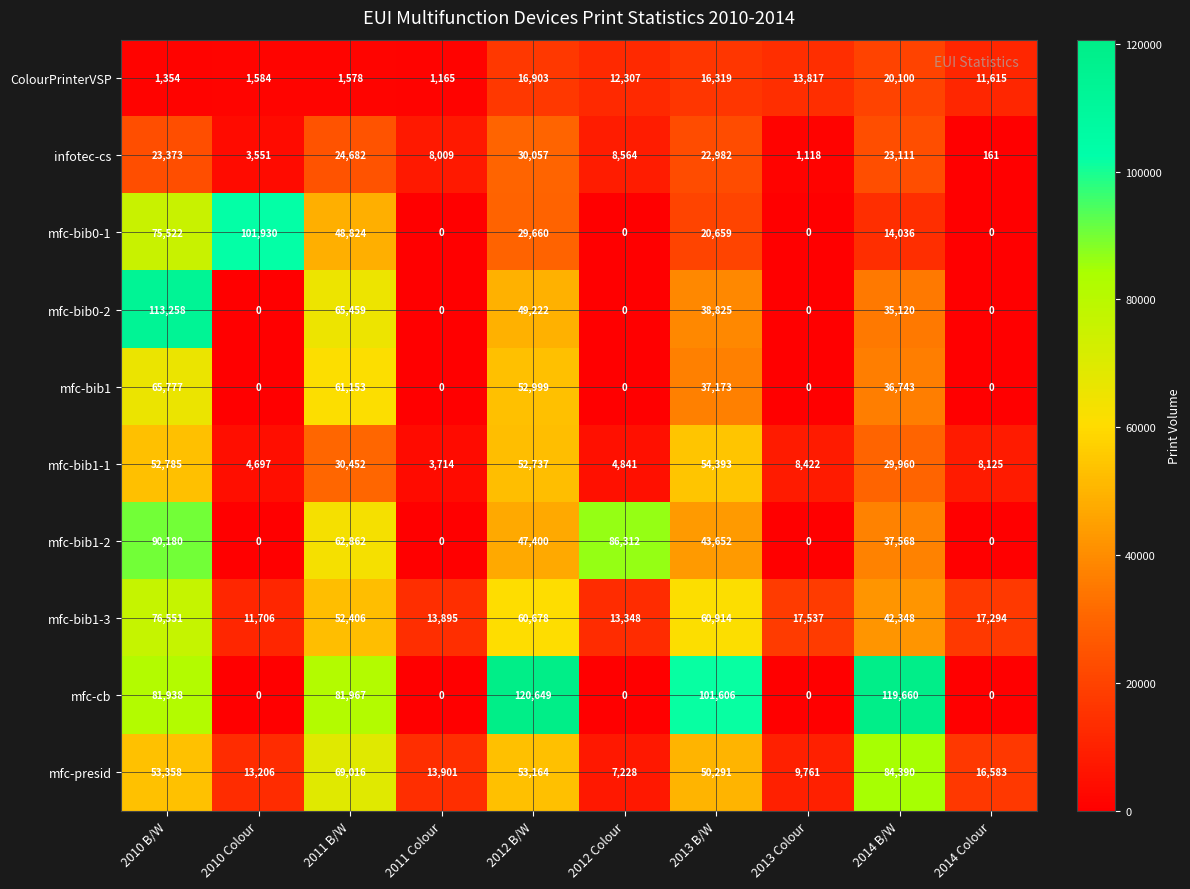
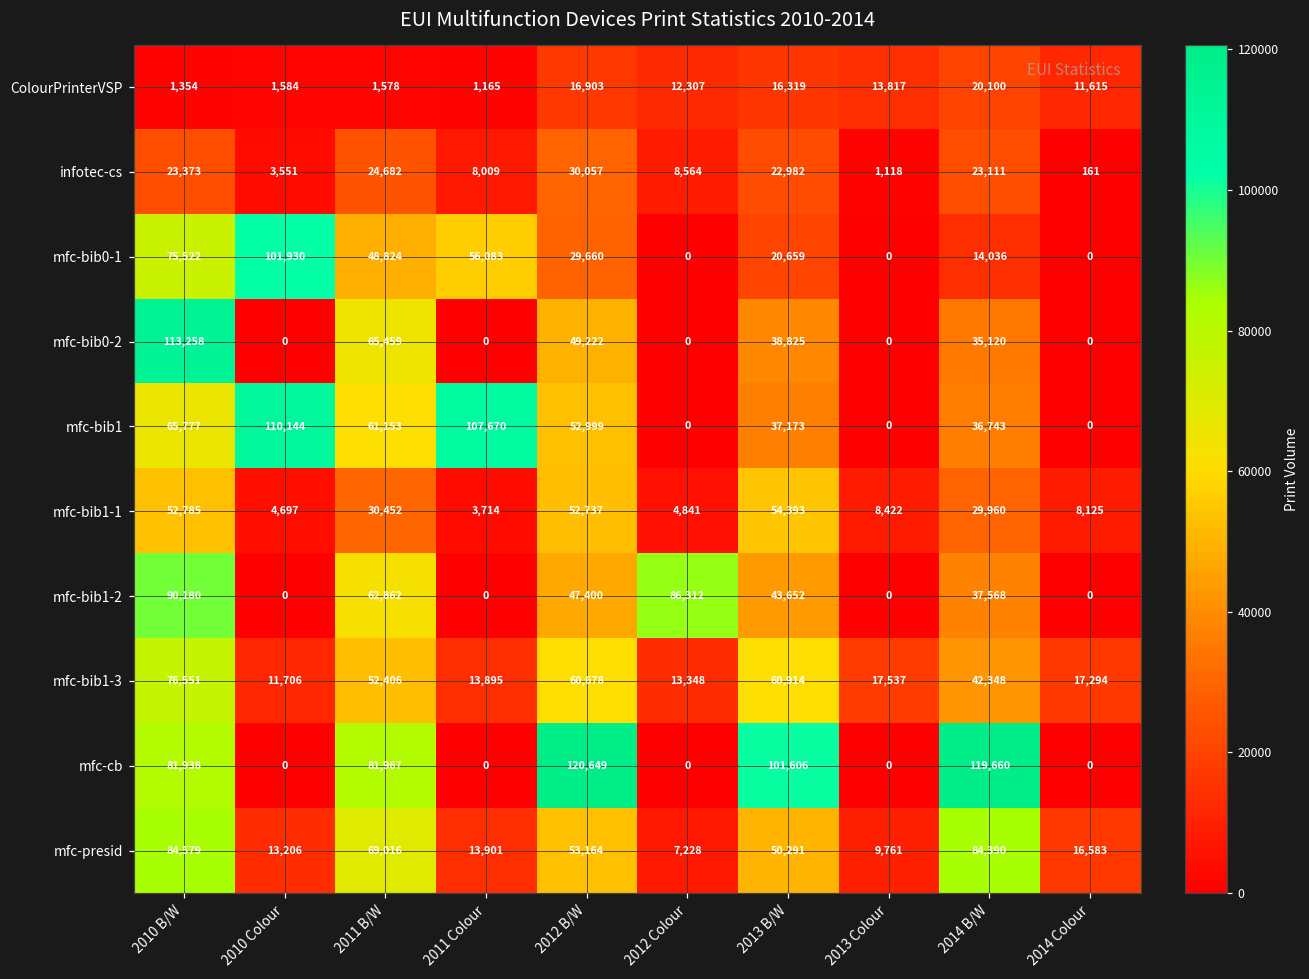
  {
    "ColourPrinterVSP": {
      "2010 B/W": "1,354",
      "2010 Colour": "1,584",
      "2011 B/W": "1,578",
      "2011 Colour": "1,165",
      "2012 B/W": "16,903",
      "2012 Colour": "12,307",
      "2013 B/W": "16,319",
      "2013 Colour": "13,817",
      "2014 B/W": "20,100"
    },
    "infotec-cs": {
      "2010 B/W": "23,373",
      "2010 Colour": "3,551",
      "2011 B/W": "24,682",
      "2011 Colour": "8,009",
      "2012 B/W": "30,057",
      "2012 Colour": "8,564",
      "2013 B/W": "22,982",
      "2013 Colour": "1,118",
      "2014 B/W": "23,111",
      "2014 Colour": "161"
    },
    "mfc-bib0-1": {
      "2010 B/W": "75,522",
      "2010 Colour": "101,930",
      "2011 B/W": "48,824",
-     "2011 Colour": "0",
+     "2011 Colour": "56,083",
      "2012 B/W": "29,660",
      "2012 Colour": "0",
      "2013 B/W": "20,659",
      "2013 Colour": "0",
      "2014 B/W": "14,036",
      "2014 Colour": "0"
    },
    "mfc-bib0-2": {
      "2010 B/W": "113,258",
      "2010 Colour": "0",
      "2011 B/W": "65,459",
      "2011 Colour": "0",
      "2012 B/W": "49,222",
      "2012 Colour": "0",
      "2013 B/W": "38,825",
      "2013 Colour": "0",
      "2014 B/W": "35,120",
      "2014 Colour": "0"
    },
    "mfc-bib1": {
      "2010 B/W": "65,777",
-     "2010 Colour": "0",
+     "2010 Colour": "110,144",
      "2011 B/W": "61,153",
-     "2011 Colour": "0",
+     "2011 Colour": "107,670",
      "2012 B/W": "52,999",
      "2012 Colour": "0",
      "2013 B/W": "37,173",
      "2013 Colour": "0",
      "2014 B/W": "36,743",
      "2014 Colour": "0"
    },
    "mfc-bib1-1": {
      "2010 B/W": "52,785",
      "2010 Colour": "4,697",
      "2011 B/W": "30,452",
      "2011 Colour": "3,714",
      "2012 B/W": "52,737",
      "2012 Colour": "4,841",
      "2013 B/W": "54,393",
      "2013 Colour": "8,422",
      "2014 B/W": "29,960",
      "2014 Colour": "8,125"
    },
    "mfc-bib1-2": {
      "2010 B/W": "90,180",
      "2010 Colour": "0",
      "2011 B/W": "62,862",
      "2011 Colour": "0",
      "2012 B/W": "47,400",
      "2012 Colour": "86,312",
      "2013 B/W": "43,652",
      "2013 Colour": "0",
      "2014 B/W": "37,568",
      "2014 Colour": "0"
    },
    "mfc-bib1-3": {
      "2010 B/W": "76,551",
      "2010 Colour": "11,706",
      "2011 B/W": "52,406",
      "2011 Colour": "13,895",
      "2012 B/W": "60,678",
      "2012 Colour": "13,348",
      "2013 B/W": "60,914",
      "2013 Colour": "17,537",
      "2014 B/W": "42,348",
      "2014 Colour": "17,294"
    },
    "mfc-cb": {
      "2010 B/W": "81,938",
      "2010 Colour": "0",
      "2011 B/W": "81,967",
      "2011 Colour": "0",
      "2012 B/W": "120,649",
      "2012 Colour": "0",
      "2013 B/W": "101,606",
      "2013 Colour": "0",
      "2014 B/W": "119,660",
      "2014 Colour": "0"
    },
    "mfc-presid": {
-     "2010 B/W": "53,358",
+     "2010 B/W": "84,579",
      "2010 Colour": "13,206",
      "2011 B/W": "69,016",
      "2011 Colour": "13,901",
      "2012 B/W": "53,164",
      "2012 Colour": "7,228",
      "2013 B/W": "50,291",
      "2013 Colour": "9,761",
      "2014 B/W": "84,390",
      "2014 Colour": "16,583"
    }
  }
